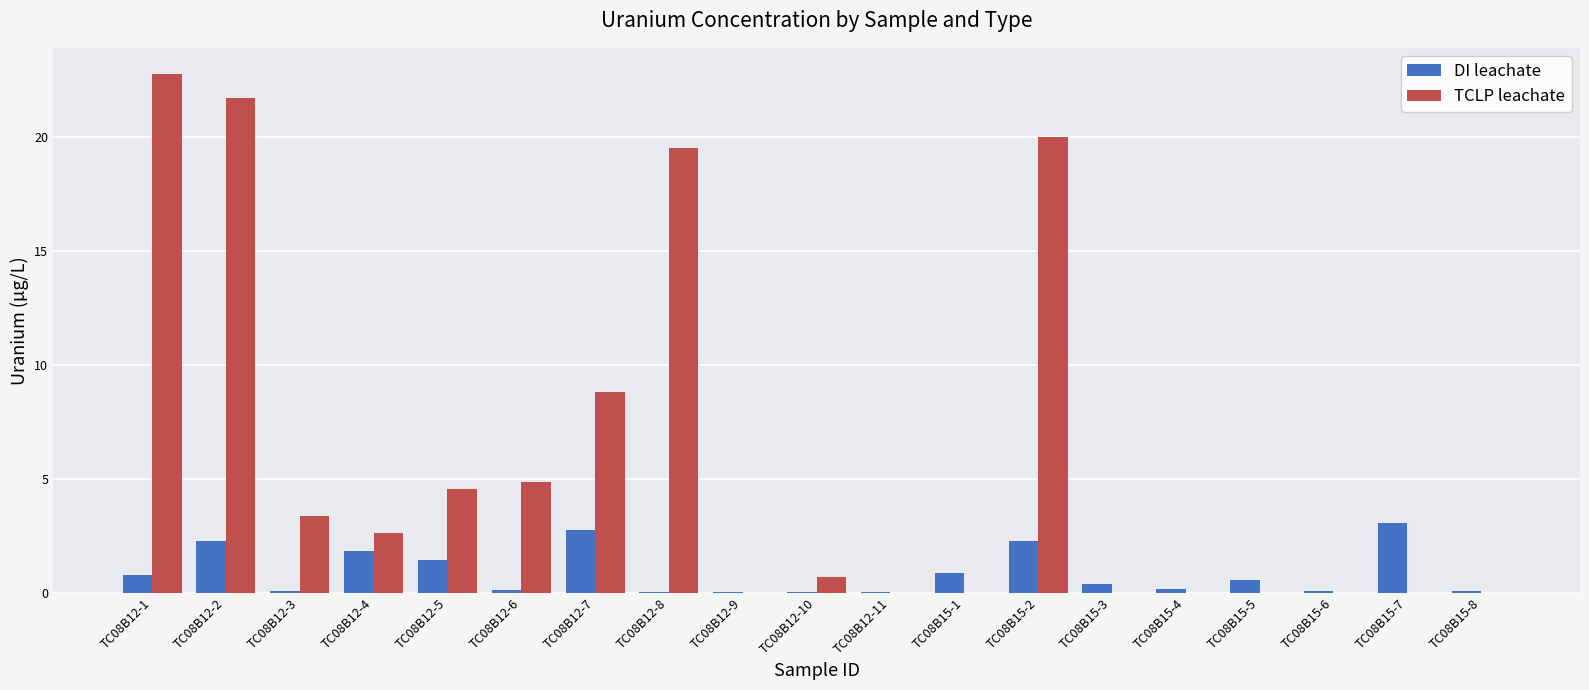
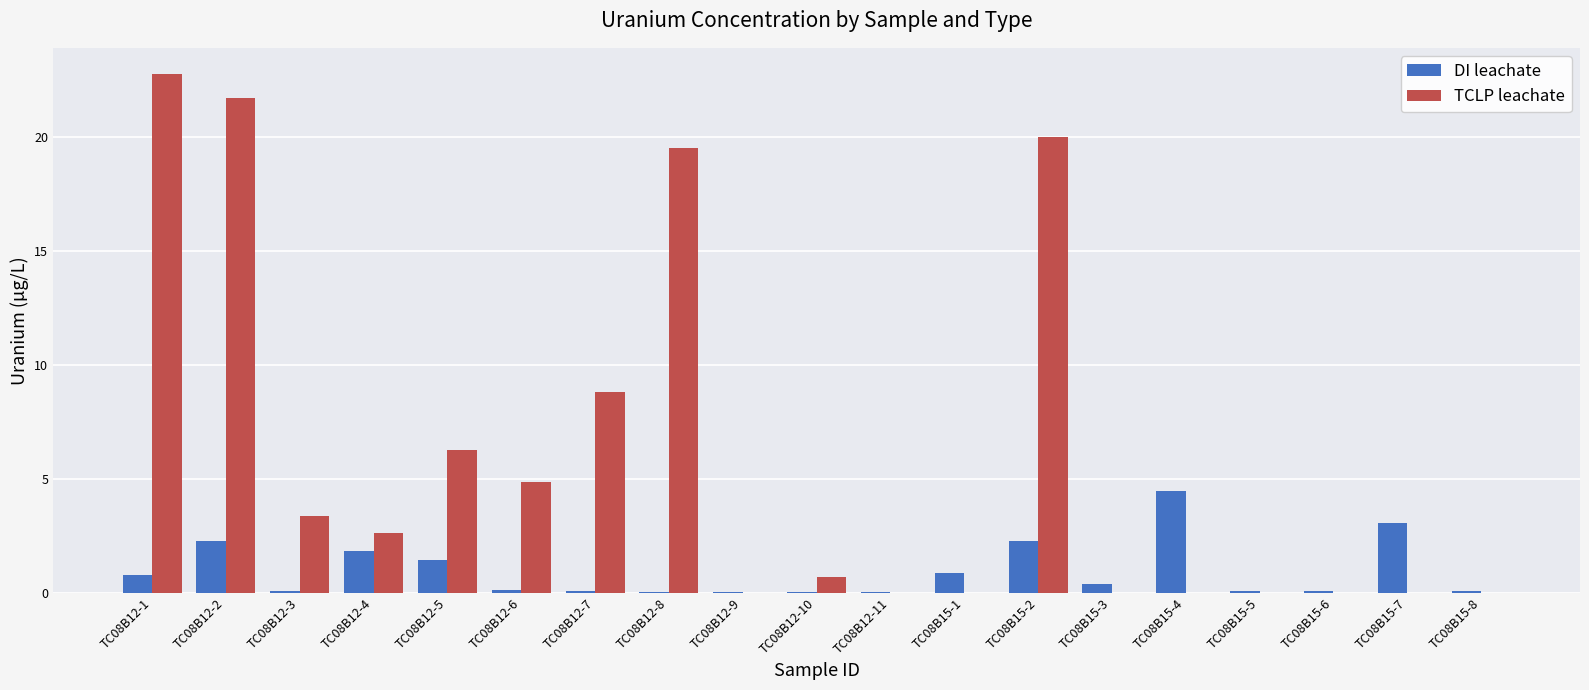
  {
    "DI leachate": {
      "TC08B12-1": 0.8,
      "TC08B12-2": 2.3,
      "TC08B12-4": 1.8,
      "TC08B12-5": 1.5,
      "TC08B12-6": 0.1,
-     "TC08B12-7": 2.8,
+     "TC08B12-7": 0.1,
      "TC08B15-1": 0.9,
      "TC08B15-2": 2.3,
      "TC08B15-3": 0.4,
-     "TC08B15-4": 0.2,
-     "TC08B15-5": 0.6,
+     "TC08B15-4": 4.5,
+     "TC08B15-5": 0.1,
      "TC08B15-7": 3.0
    },
    "TCLP leachate": {
      "TC08B12-1": 22.8,
      "TC08B12-2": 21.7,
      "TC08B12-3": 3.4,
      "TC08B12-4": 2.6,
-     "TC08B12-5": 4.6,
+     "TC08B12-5": 6.3,
      "TC08B12-6": 4.8,
      "TC08B12-7": 8.8,
      "TC08B12-8": 19.5,
      "TC08B12-9": 0.0,
      "TC08B12-10": 0.7,
      "TC08B12-11": 0.0,
      "TC08B15-1": 0.0,
      "TC08B15-2": 20.0,
      "TC08B15-3": 0.0,
      "TC08B15-4": 0.0,
      "TC08B15-5": 0.0,
      "TC08B15-6": 0.0,
      "TC08B15-7": 0.0,
      "TC08B15-8": 0.0
    }
  }
